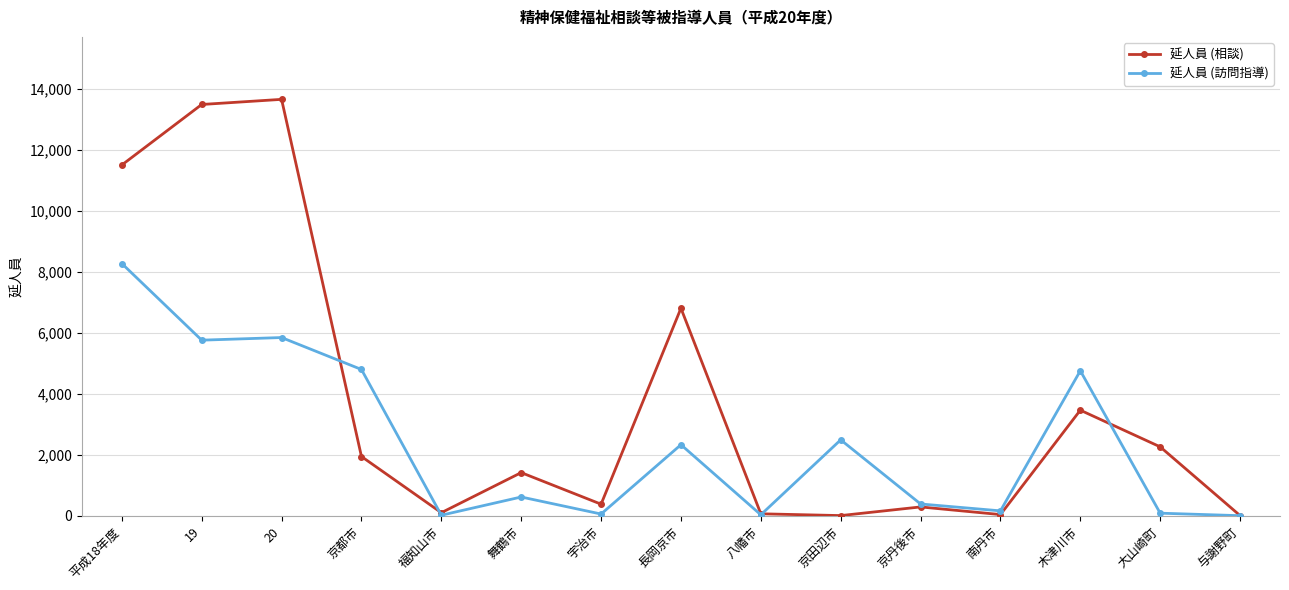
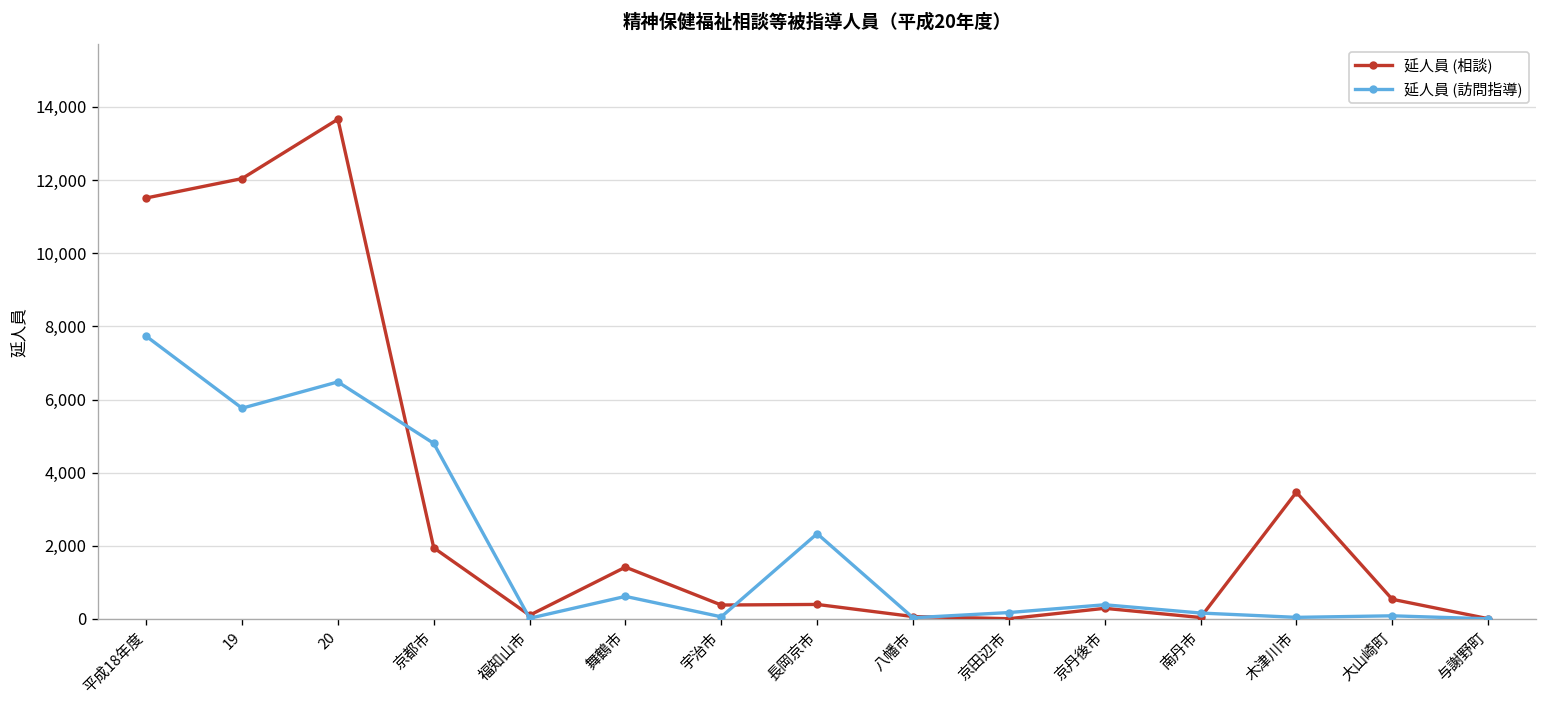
  {
    "延人員 (相談)": {
      "平成18年度": "11,500",
-     "19": "13,500",
+     "19": "12,000",
      "20": "13,700",
      "京都市": "1,900",
      "舞鶴市": "1,400",
      "宇治市": "400",
-     "長岡京市": "6,800",
+     "長岡京市": "400",
      "京田辺市": "0",
      "京丹後市": "300",
      "南丹市": "0",
      "木津川市": "3,500",
-     "大山崎町": "2,300"
+     "大山崎町": "500"
    },
    "延人員 (訪問指導)": {
-     "平成18年度": "8,300",
+     "平成18年度": "7,700",
      "19": "5,800",
-     "20": "5,800",
+     "20": "6,500",
      "京都市": "4,800",
      "舞鶴市": "600",
      "宇治市": "100",
      "長岡京市": "2,300",
-     "京田辺市": "2,500",
+     "京田辺市": "200",
      "京丹後市": "400",
      "南丹市": "200",
-     "木津川市": "4,800",
+     "木津川市": "0",
      "大山崎町": "100"
    }
  }
